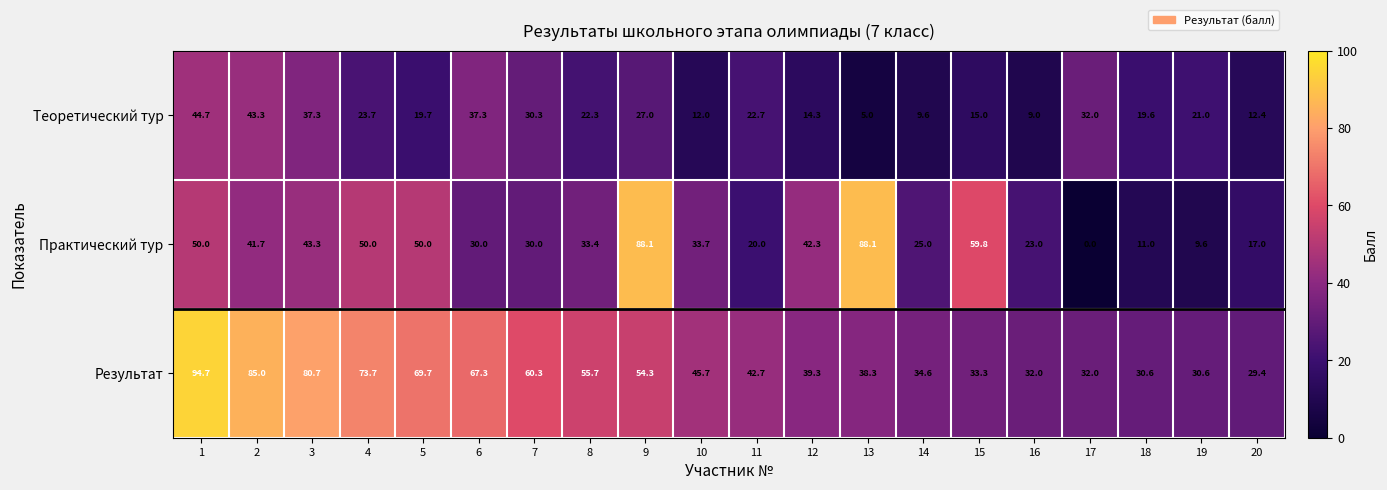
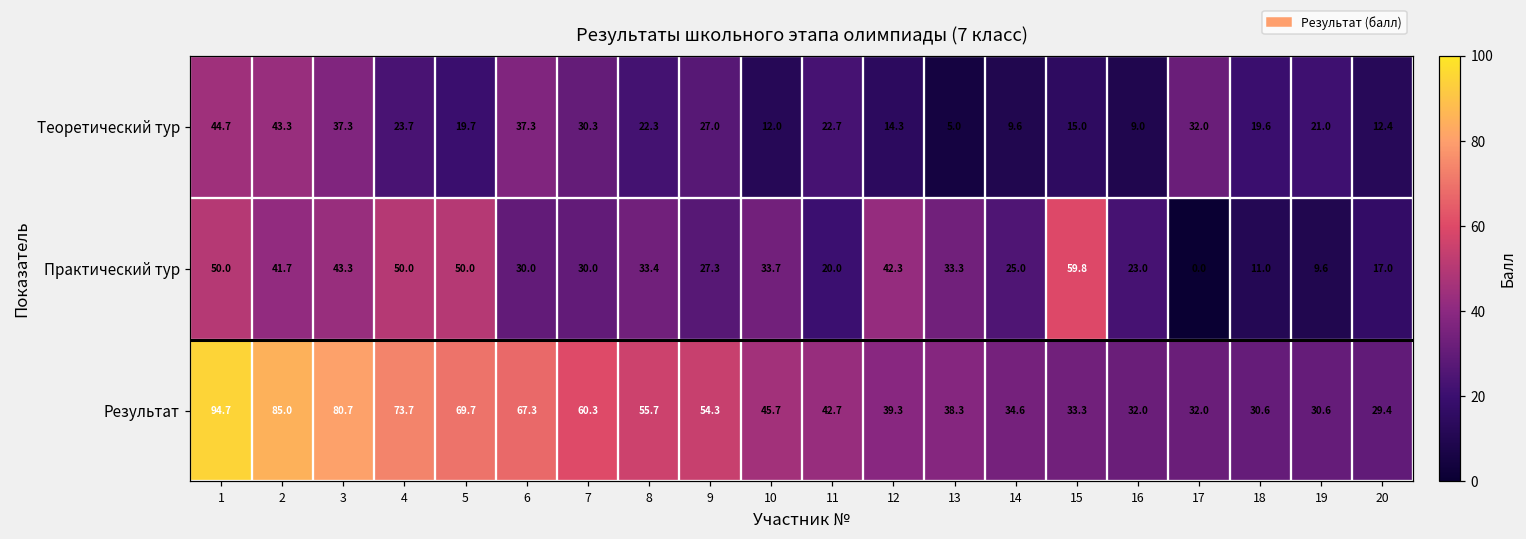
  {
    "Теоретический тур": {
      "1": 44.7,
      "2": 43.3,
      "3": 37.3,
      "4": 23.7,
      "5": 19.7,
      "6": 37.3,
      "7": 30.3,
      "8": 22.3,
      "9": 27.0,
      "10": 12.0,
      "11": 22.7,
      "12": 14.3,
      "13": 5.0,
      "14": 9.6,
      "15": 15.0,
      "16": 9.0,
      "17": 32.0,
      "18": 19.6,
      "19": 21.0,
      "20": 12.4
    },
    "Практический тур": {
      "1": 50.0,
      "2": 41.7,
      "3": 43.3,
      "4": 50.0,
      "5": 50.0,
      "6": 30.0,
      "7": 30.0,
      "8": 33.4,
-     "9": 88.1,
+     "9": 27.3,
      "10": 33.7,
      "11": 20.0,
      "12": 42.3,
-     "13": 88.1,
+     "13": 33.3,
      "14": 25.0,
      "15": 59.8,
      "16": 23.0,
      "17": 0.0,
      "18": 11.0,
      "19": 9.6,
      "20": 17.0
    },
    "Результат": {
      "1": 94.7,
      "2": 85.0,
      "3": 80.7,
      "4": 73.7,
      "5": 69.7,
      "6": 67.3,
      "7": 60.3,
      "8": 55.7,
      "9": 54.3,
      "10": 45.7,
      "11": 42.7,
      "12": 39.3,
      "13": 38.3,
      "14": 34.6,
      "15": 33.3,
      "16": 32.0,
      "17": 32.0,
      "18": 30.6,
      "19": 30.6,
      "20": 29.4
    }
  }
